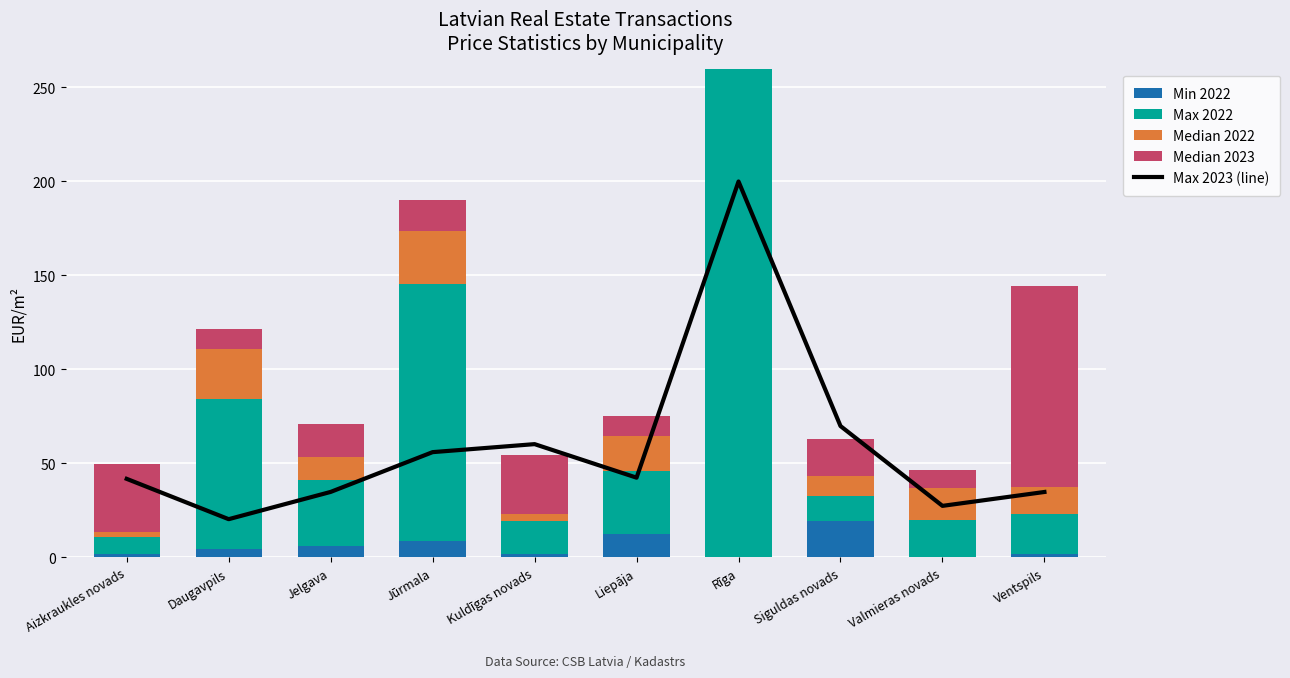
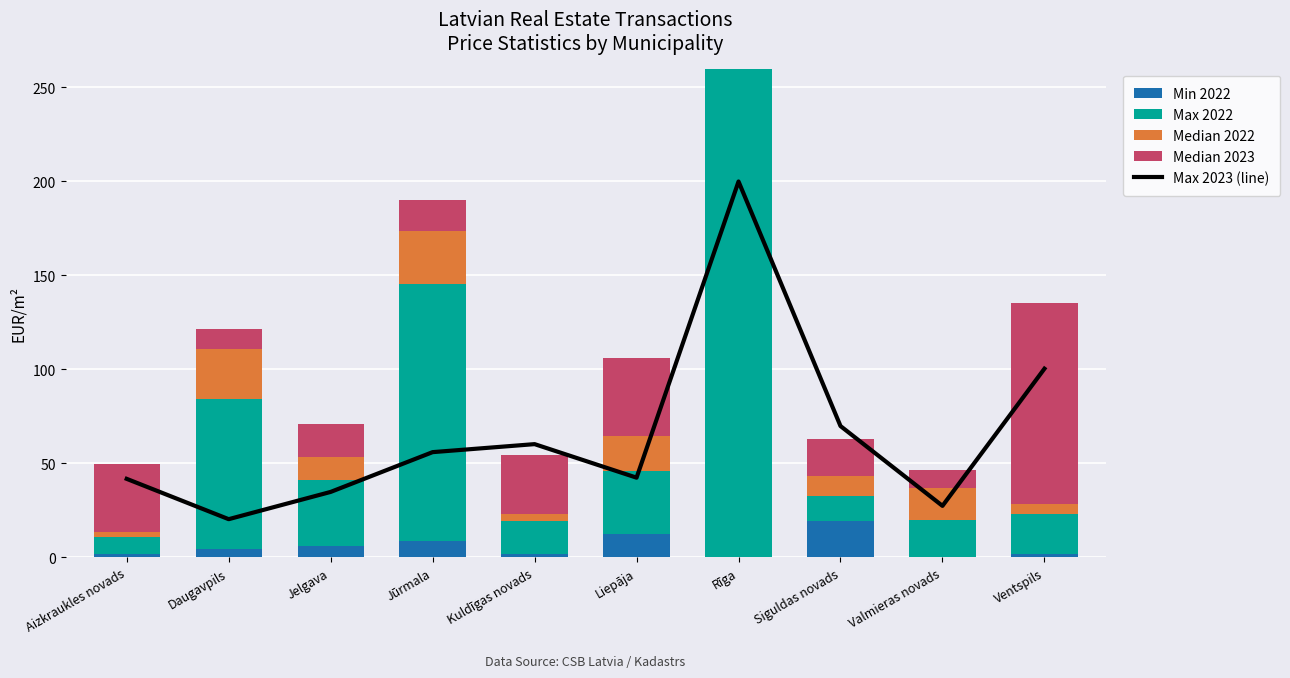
  {
    "Max 2023 (line)": {
      "Aizkraukles novads": 42,
      "Daugavpils": 20,
      "Jelgava": 35,
      "Jūrmala": 56,
      "Kuldīgas novads": 60,
      "Liepāja": 42,
      "Rīga": 200,
      "Siguldas novads": 70,
      "Valmieras novads": 27,
-     "Ventspils": 35
+     "Ventspils": 100
    },
    "Min 2022": {
      "Aizkraukles novads": 2,
      "Daugavpils": 4,
      "Jelgava": 6,
      "Jūrmala": 9,
      "Kuldīgas novads": 2,
      "Liepāja": 12,
      "Siguldas novads": 19,
      "Ventspils": 2
    },
    "Max 2022": {
      "Aizkraukles novads": 9,
      "Daugavpils": 80,
      "Jelgava": 35,
      "Jūrmala": 137,
      "Kuldīgas novads": 17,
      "Liepāja": 34,
      "Siguldas novads": 13,
      "Valmieras novads": 20,
      "Ventspils": 21
    },
    "Median 2022": {
      "Aizkraukles novads": 2,
      "Daugavpils": 27,
      "Jelgava": 12,
      "Jūrmala": 28,
      "Kuldīgas novads": 4,
      "Liepāja": 19,
      "Siguldas novads": 11,
      "Valmieras novads": 17,
-     "Ventspils": 14
+     "Ventspils": 5
    },
    "Median 2023": {
      "Aizkraukles novads": 36,
      "Daugavpils": 11,
      "Jelgava": 17,
      "Jūrmala": 17,
      "Kuldīgas novads": 31,
-     "Liepāja": 11,
+     "Liepāja": 41,
      "Siguldas novads": 20,
      "Valmieras novads": 9,
      "Ventspils": 107
    }
  }
